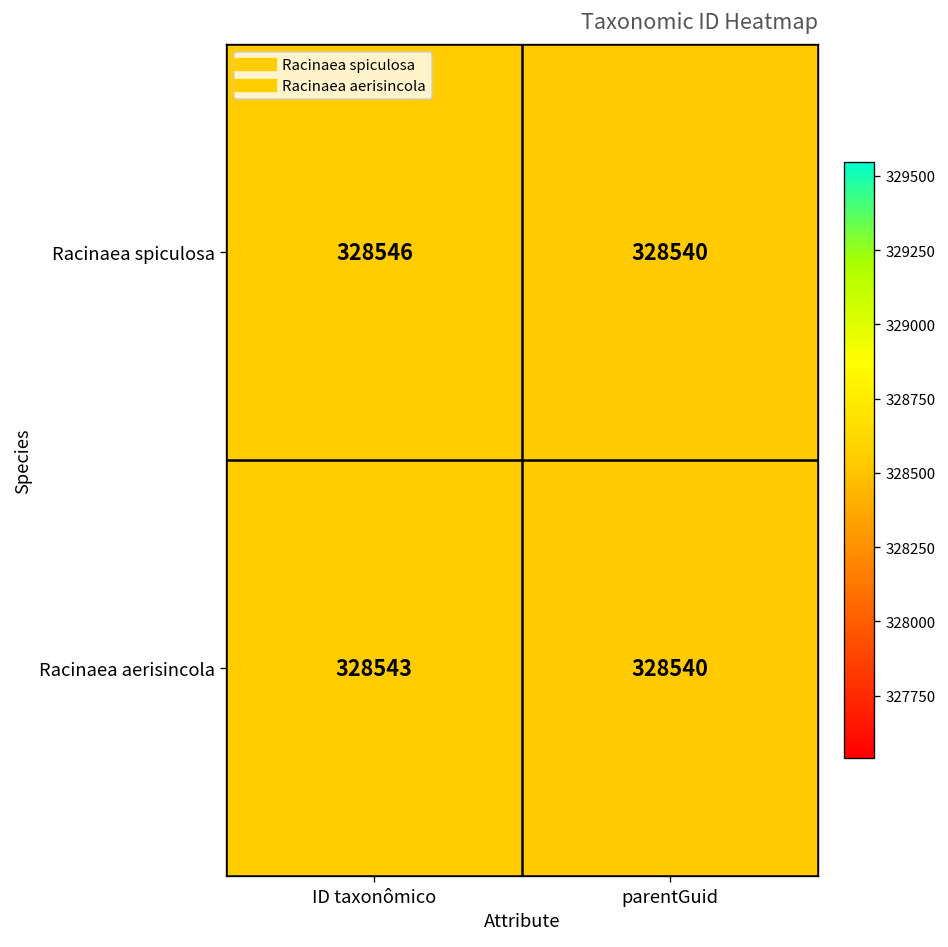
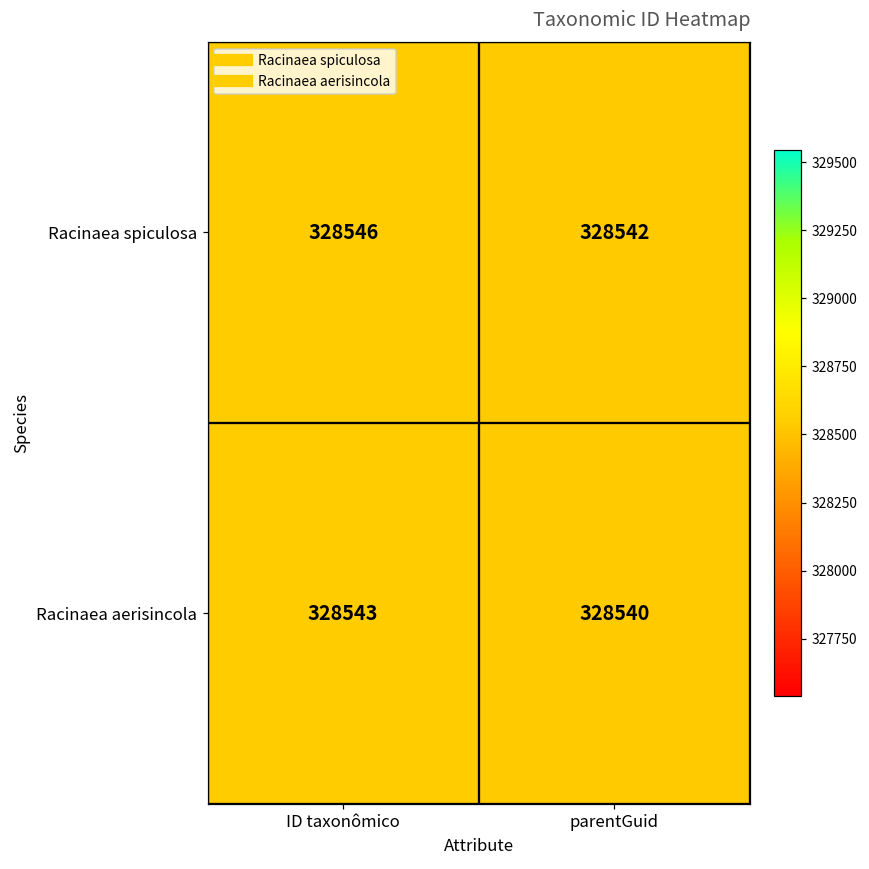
  {
    "Racinaea spiculosa": {
      "ID taxonômico": 328546,
-     "parentGuid": 328540
+     "parentGuid": 328542
    },
    "Racinaea aerisincola": {
      "ID taxonômico": 328543,
      "parentGuid": 328540
    }
  }
